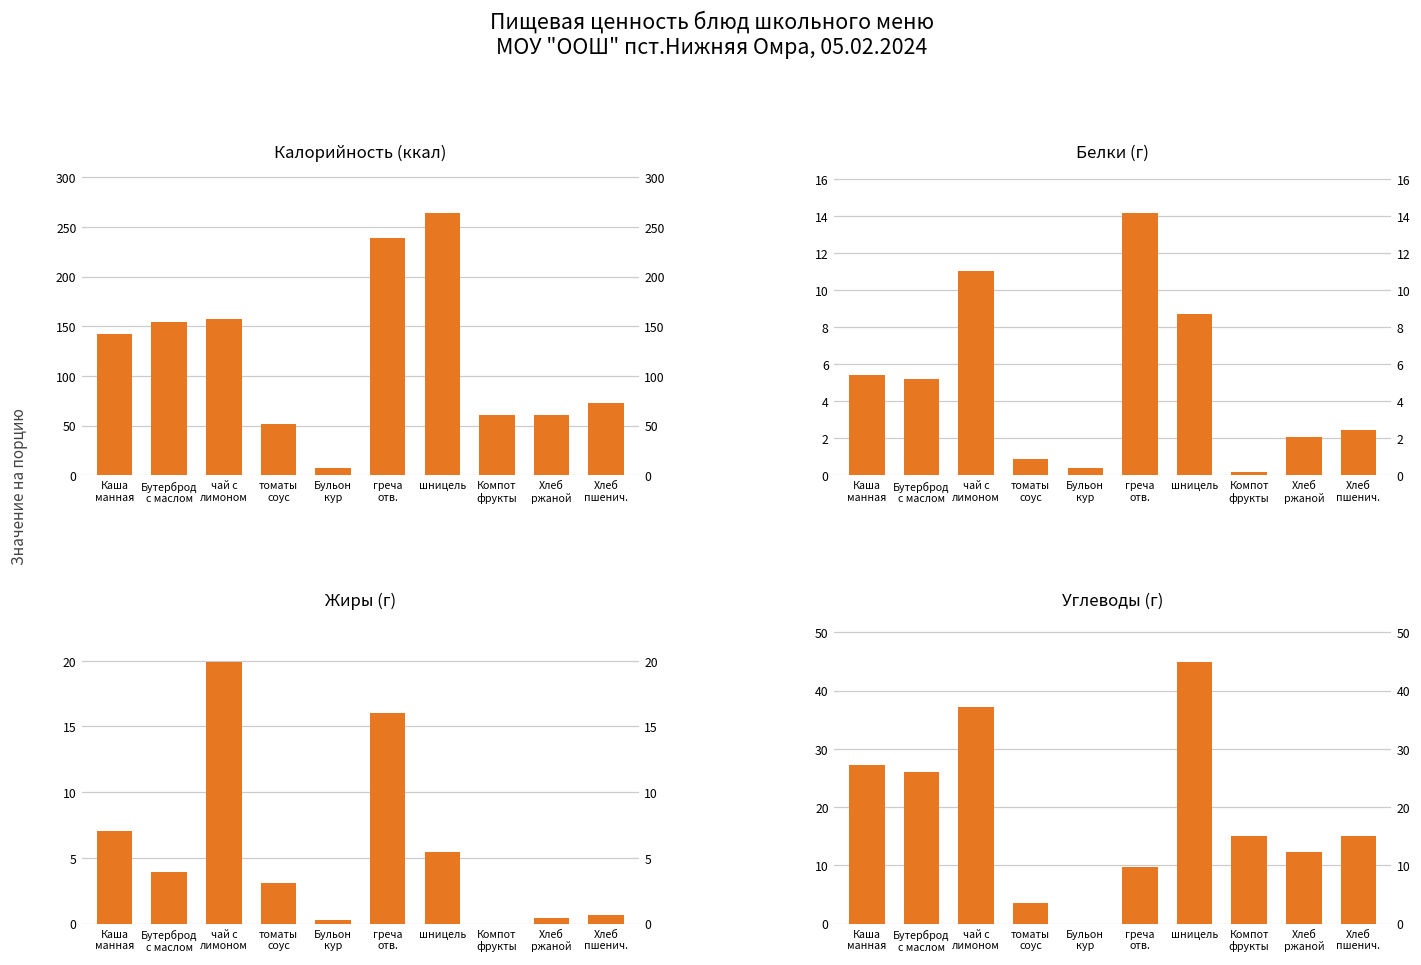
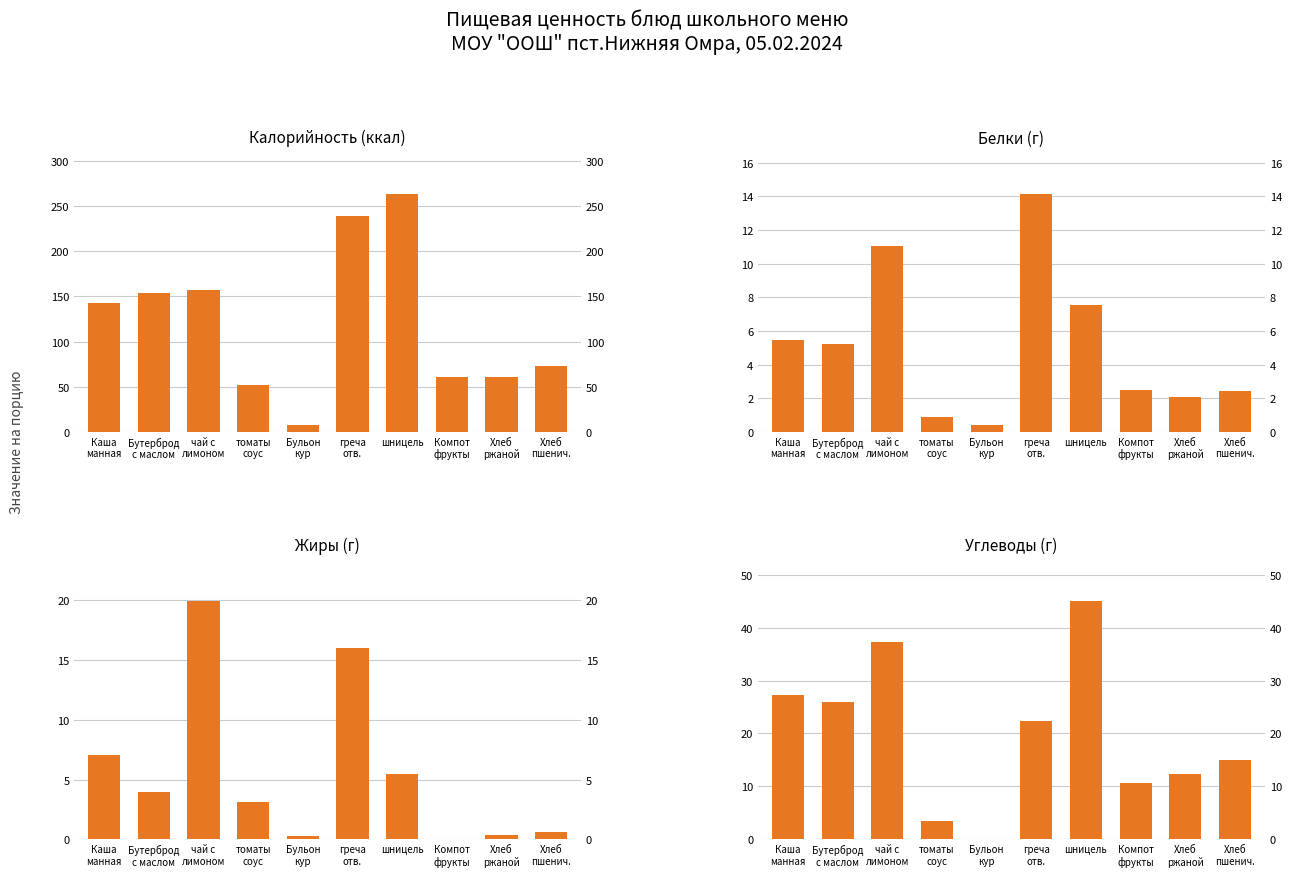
  {
    "Калорийность (ккал)": {
      "Каша манная": 140,
      "Бутерброд с маслом": 150,
      "чай с лимоном": 160,
      "томаты соус": 50,
      "Бульон кур": 10,
      "греча отв.": 240,
      "шницель": 260,
      "Компот фрукты": 60,
      "Хлеб ржаной": 60,
      "Хлеб пшенич.": 70
    },
    "Белки (г)": {
      "Каша манная": 5.4,
      "Бутерброд с маслом": 5.2,
      "чай с лимоном": 11.0,
      "томаты соус": 0.9,
      "Бульон кур": 0.4,
      "греча отв.": 14.2,
-     "шницель": 8.7,
-     "Компот фрукты": 0.2,
+     "шницель": 7.5,
+     "Компот фрукты": 2.5,
      "Хлеб ржаной": 2.1,
      "Хлеб пшенич.": 2.4
    },
    "Жиры (г)": {
      "Каша манная": 7.1,
      "Бутерброд с маслом": 3.9,
      "чай с лимоном": 19.9,
      "томаты соус": 3.1,
      "Бульон кур": 0.3,
      "греча отв.": 16.0,
      "шницель": 5.5,
      "Компот фрукты": 0.0,
      "Хлеб ржаной": 0.4,
      "Хлеб пшенич.": 0.6
    },
    "Углеводы (г)": {
      "Каша манная": 27,
      "Бутерброд с маслом": 26,
      "чай с лимоном": 37,
      "томаты соус": 4,
      "Бульон кур": 0,
-     "греча отв.": 10,
+     "греча отв.": 22,
      "шницель": 45,
-     "Компот фрукты": 15,
+     "Компот фрукты": 11,
      "Хлеб ржаной": 12,
      "Хлеб пшенич.": 15
    }
  }
